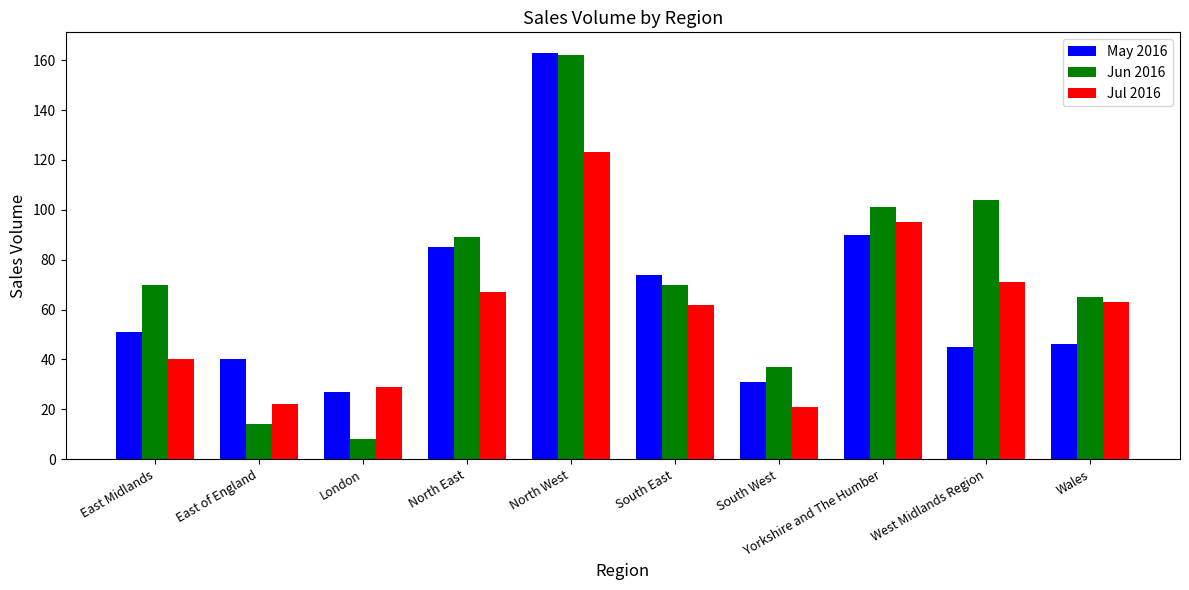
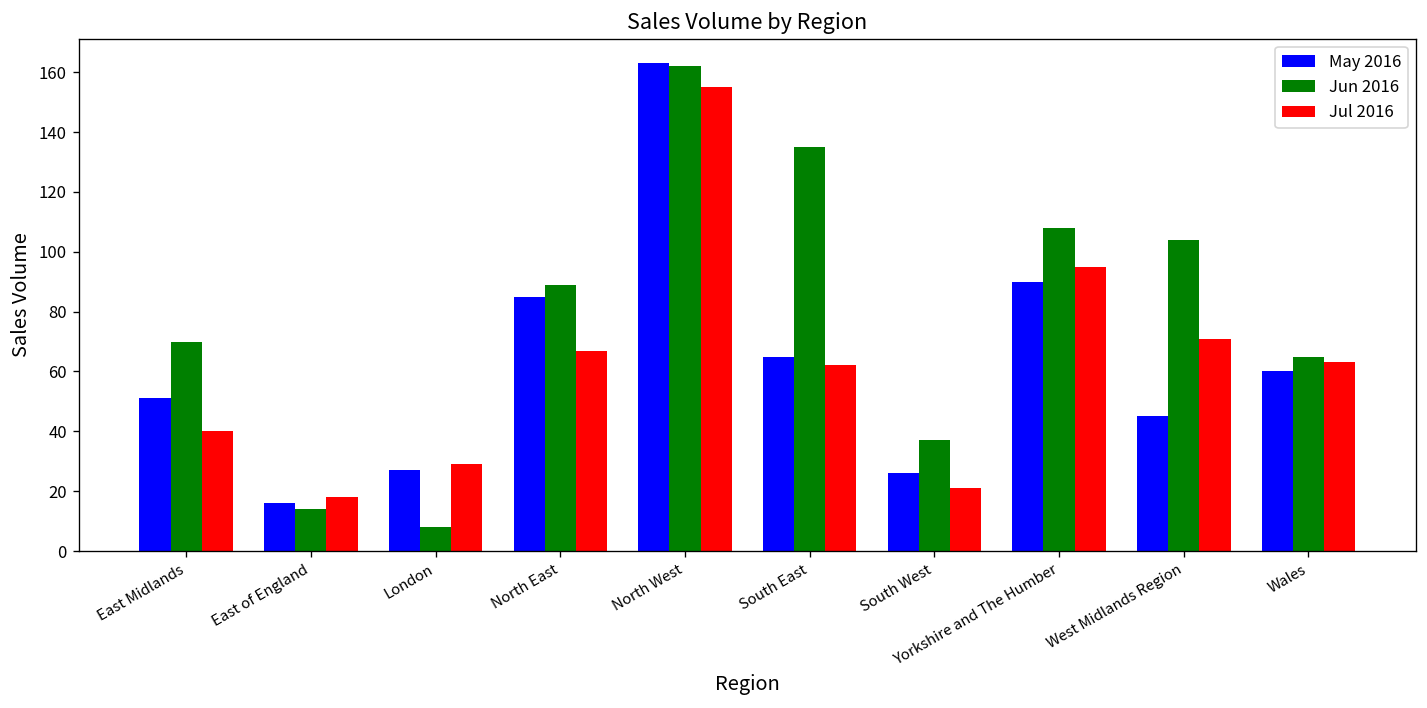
  {
    "May 2016": {
      "East Midlands": 51,
-     "East of England": 40,
+     "East of England": 16,
      "London": 27,
      "North East": 85,
      "North West": 163,
-     "South East": 74,
-     "South West": 31,
+     "South East": 65,
+     "South West": 26,
      "Yorkshire and The Humber": 90,
      "West Midlands Region": 45,
-     "Wales": 46
+     "Wales": 60
    },
    "Jun 2016": {
      "East Midlands": 70,
      "East of England": 14,
      "London": 8,
      "North East": 89,
      "North West": 162,
-     "South East": 70,
+     "South East": 135,
      "South West": 37,
-     "Yorkshire and The Humber": 101,
+     "Yorkshire and The Humber": 108,
      "West Midlands Region": 104,
      "Wales": 65
    },
    "Jul 2016": {
      "East Midlands": 40,
-     "East of England": 22,
+     "East of England": 18,
      "London": 29,
      "North East": 67,
-     "North West": 123,
+     "North West": 155,
      "South East": 62,
      "South West": 21,
      "Yorkshire and The Humber": 95,
      "West Midlands Region": 71,
      "Wales": 63
    }
  }
